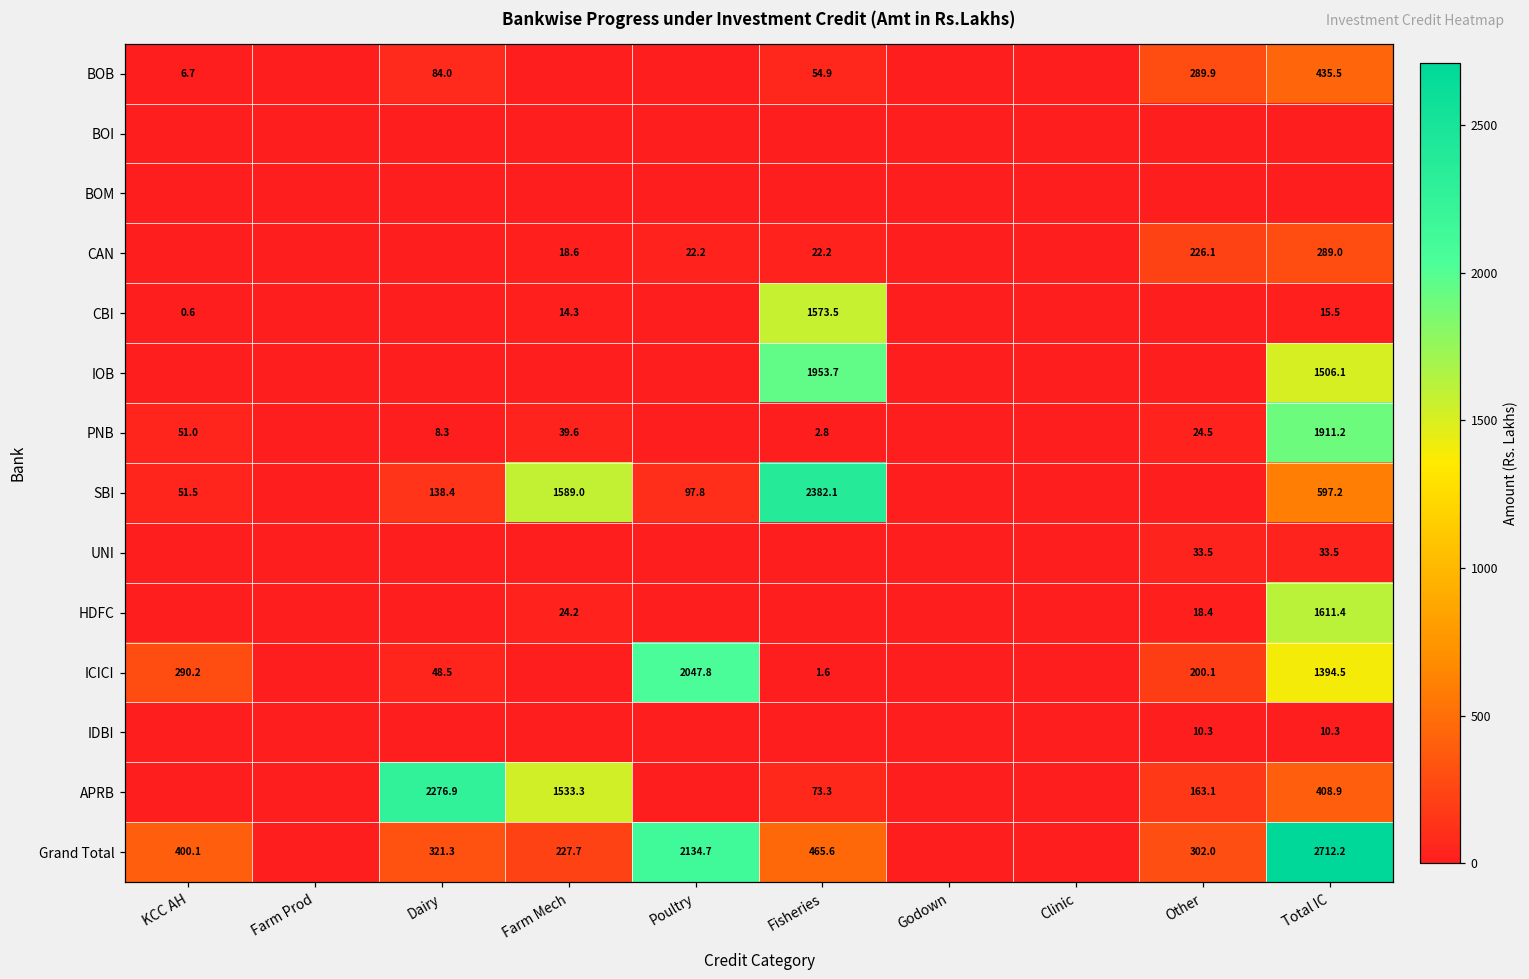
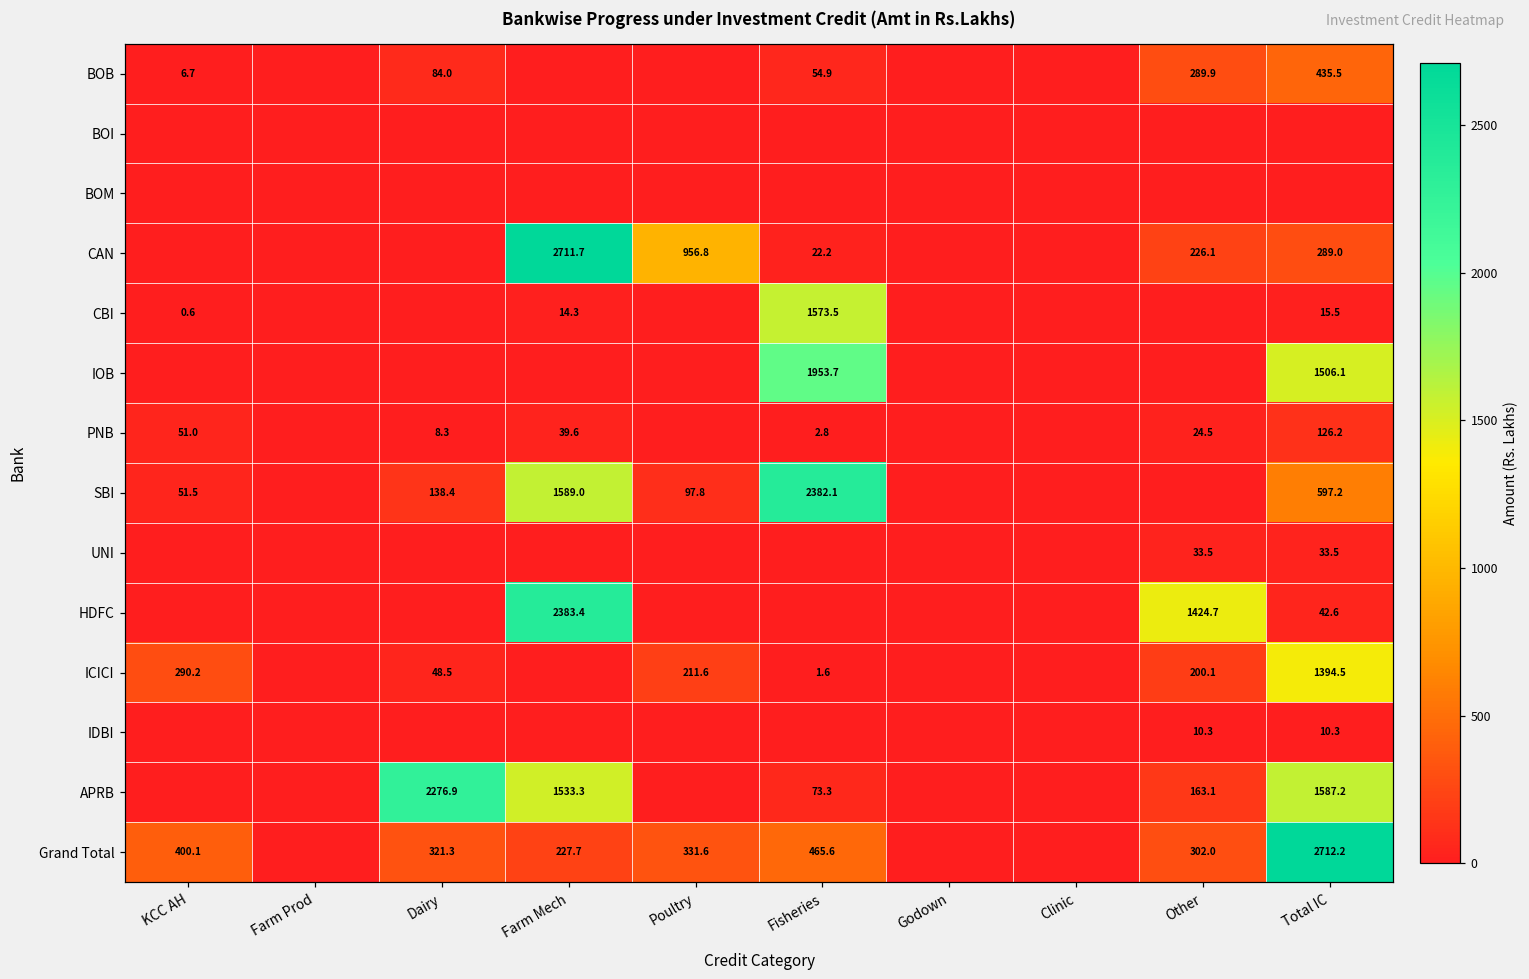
  {
    "BOB": {
      "KCC AH": 6.7,
      "Dairy": 84.0,
      "Fisheries": 54.9,
      "Other": 289.9,
      "Total IC": 435.5
    },
    "CAN": {
-     "Farm Mech": 18.6,
-     "Poultry": 22.2,
+     "Farm Mech": 2711.7,
+     "Poultry": 956.8,
      "Fisheries": 22.2,
      "Other": 226.1,
      "Total IC": 289.0
    },
    "CBI": {
      "KCC AH": 0.6,
      "Farm Mech": 14.3,
      "Fisheries": 1573.5,
      "Total IC": 15.5
    },
    "IOB": {
      "Fisheries": 1953.7,
      "Total IC": 1506.1
    },
    "PNB": {
      "KCC AH": 51.0,
      "Dairy": 8.3,
      "Farm Mech": 39.6,
      "Fisheries": 2.8,
      "Other": 24.5,
-     "Total IC": 1911.2
+     "Total IC": 126.2
    },
    "SBI": {
      "KCC AH": 51.5,
      "Dairy": 138.4,
      "Farm Mech": 1589.0,
      "Poultry": 97.8,
      "Fisheries": 2382.1,
      "Total IC": 597.2
    },
    "UNI": {
      "Other": 33.5,
      "Total IC": 33.5
    },
    "HDFC": {
-     "Farm Mech": 24.2,
-     "Other": 18.4,
-     "Total IC": 1611.4
+     "Farm Mech": 2383.4,
+     "Other": 1424.7,
+     "Total IC": 42.6
    },
    "ICICI": {
      "KCC AH": 290.2,
      "Dairy": 48.5,
-     "Poultry": 2047.8,
+     "Poultry": 211.6,
      "Fisheries": 1.6,
      "Other": 200.1,
      "Total IC": 1394.5
    },
    "IDBI": {
      "Other": 10.3,
      "Total IC": 10.3
    },
    "APRB": {
      "Dairy": 2276.9,
      "Farm Mech": 1533.3,
      "Fisheries": 73.3,
      "Other": 163.1,
-     "Total IC": 408.9
+     "Total IC": 1587.2
    },
    "Grand Total": {
      "KCC AH": 400.1,
      "Dairy": 321.3,
      "Farm Mech": 227.7,
-     "Poultry": 2134.7,
+     "Poultry": 331.6,
      "Fisheries": 465.6,
      "Other": 302.0,
      "Total IC": 2712.2
    }
  }
